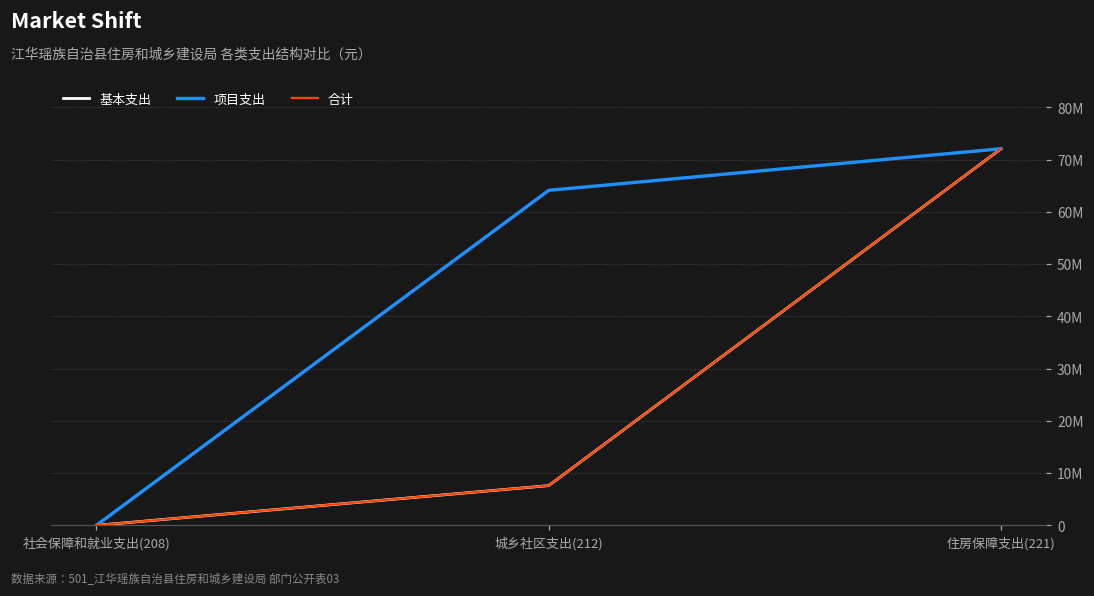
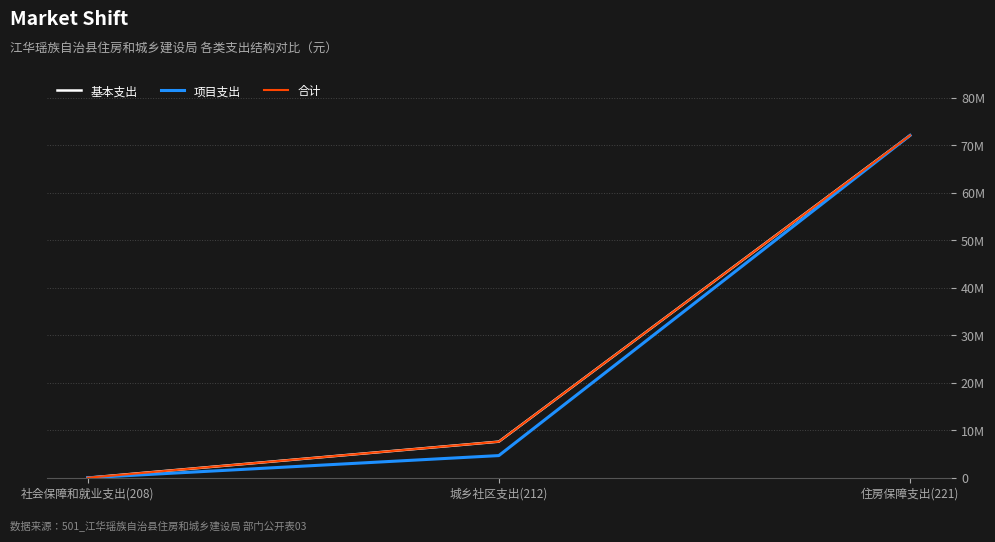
  {
    "合计": {
      "城乡社区支出(212)": 8000000
    },
    "项目支出": {
-     "城乡社区支出(212)": 64000000
+     "城乡社区支出(212)": 5000000
    }
  }
